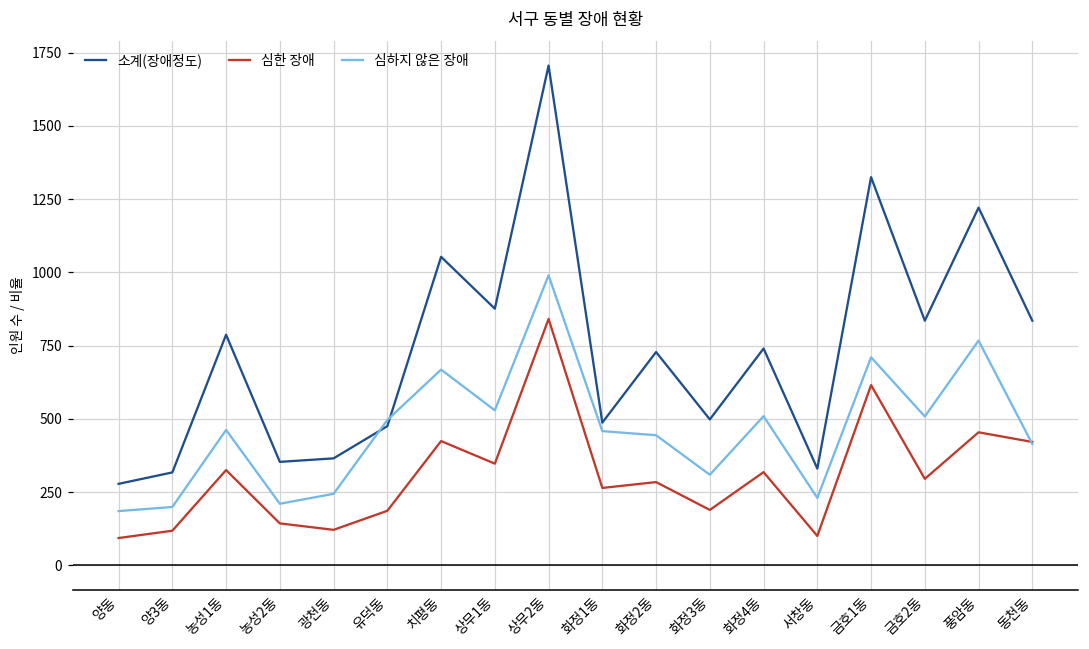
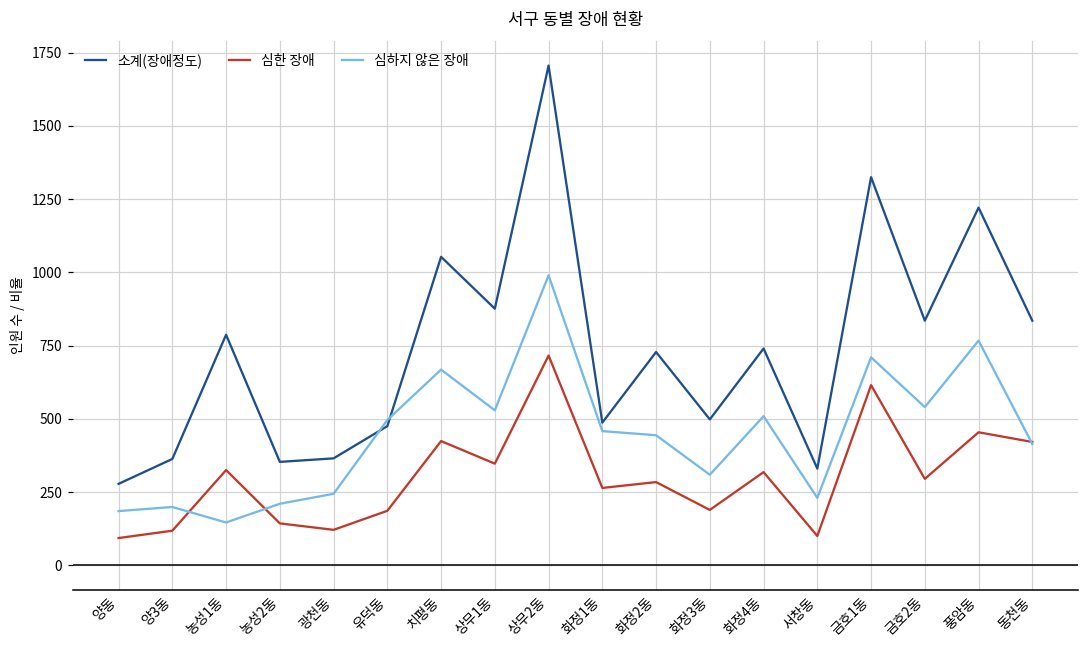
  {
    "소계(장애정도)": {
      "양동": 280,
-     "양3동": 320,
+     "양3동": 360,
      "농성1동": 790,
      "농성2동": 350,
      "광천동": 370,
      "유덕동": 480,
      "치평동": 1050,
      "상무1동": 880,
      "상무2동": 1710,
      "화정1동": 490,
      "화정2동": 730,
      "화정3동": 500,
      "화정4동": 740,
      "서창동": 330,
      "금호1동": 1330,
      "금호2동": 840,
      "풍암동": 1220,
      "동천동": 840
    },
    "심한 장애": {
      "양동": 90,
      "양3동": 120,
      "농성1동": 330,
      "농성2동": 140,
      "광천동": 120,
      "유덕동": 190,
      "치평동": 420,
      "상무1동": 350,
-     "상무2동": 840,
+     "상무2동": 720,
      "화정1동": 260,
      "화정2동": 280,
      "화정3동": 190,
      "화정4동": 320,
      "서창동": 100,
      "금호1동": 620,
      "금호2동": 300,
      "풍암동": 450
    },
    "심하지 않은 장애": {
      "양동": 190,
      "양3동": 200,
-     "농성1동": 460,
+     "농성1동": 150,
      "농성2동": 210,
      "광천동": 240,
      "유덕동": 500,
      "치평동": 670,
      "상무1동": 530,
      "상무2동": 990,
      "화정1동": 460,
      "화정2동": 440,
      "화정3동": 310,
      "화정4동": 510,
      "서창동": 230,
      "금호1동": 710,
-     "금호2동": 510,
+     "금호2동": 540,
      "풍암동": 770
    }
  }
